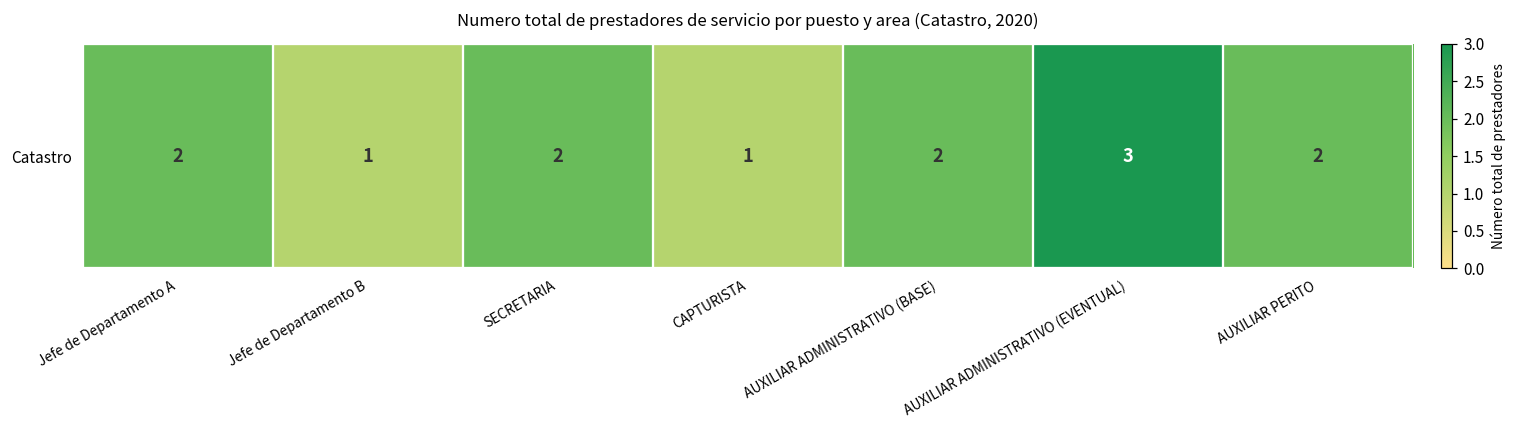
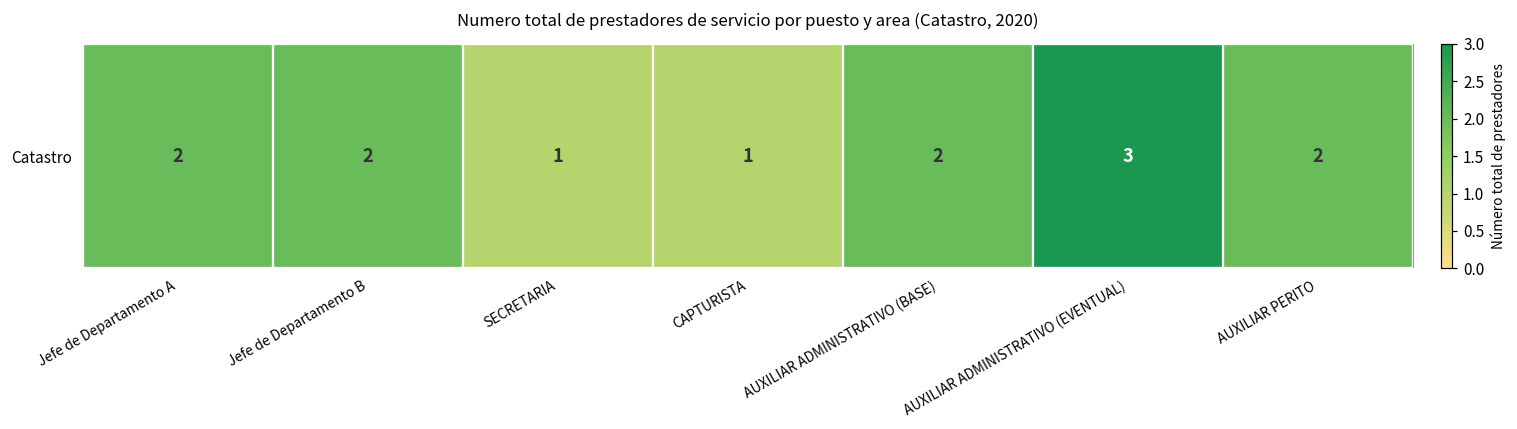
  {
    "Catastro": {
      "Jefe de Departamento A": 2,
-     "Jefe de Departamento B": 1,
-     "SECRETARIA": 2,
+     "Jefe de Departamento B": 2,
+     "SECRETARIA": 1,
      "CAPTURISTA": 1,
      "AUXILIAR ADMINISTRATIVO (BASE)": 2,
      "AUXILIAR ADMINISTRATIVO (EVENTUAL)": 3,
      "AUXILIAR PERITO": 2
    }
  }
